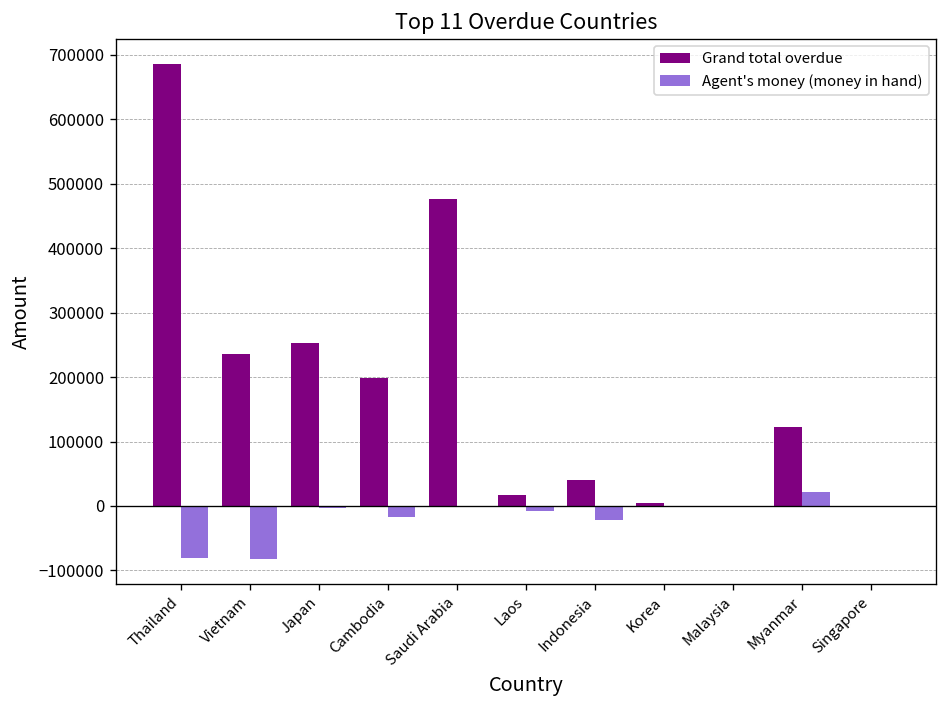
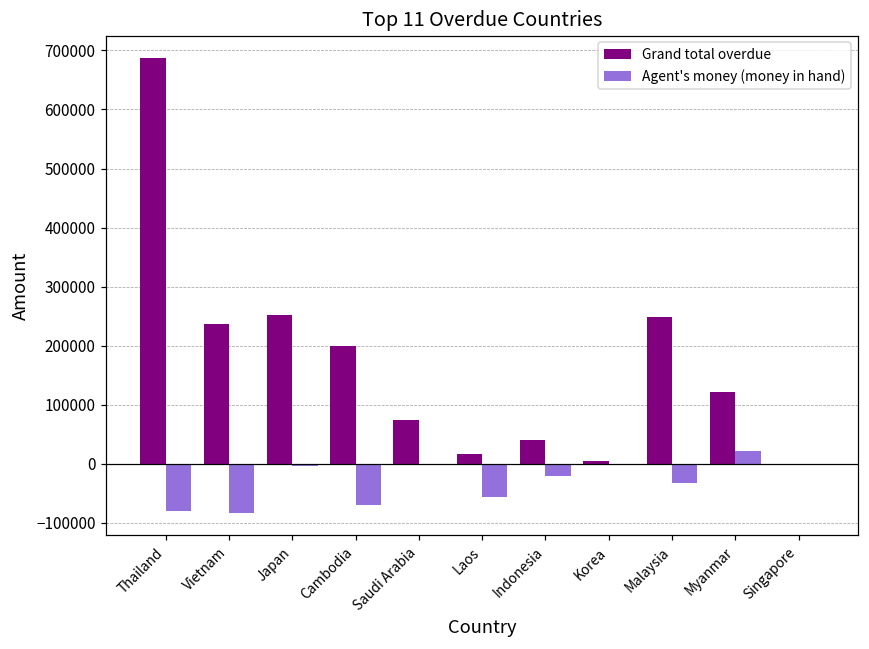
  {
    "Grand total overdue": {
      "Thailand": 690000,
      "Vietnam": 240000,
      "Japan": 250000,
      "Cambodia": 200000,
-     "Saudi Arabia": 480000,
+     "Saudi Arabia": 70000,
      "Laos": 20000,
      "Indonesia": 40000,
      "Korea": 10000,
-     "Malaysia": 0,
+     "Malaysia": 250000,
      "Myanmar": 120000,
      "Singapore": 0
    },
    "Agent's money (money in hand)": {
      "Thailand": -80000,
      "Vietnam": -80000,
-     "Cambodia": -20000,
+     "Cambodia": -70000,
      "Saudi Arabia": 0,
-     "Laos": -10000,
+     "Laos": -60000,
      "Indonesia": -20000,
-     "Malaysia": 0,
+     "Malaysia": -30000,
      "Myanmar": 20000,
      "Singapore": 0
    }
  }
